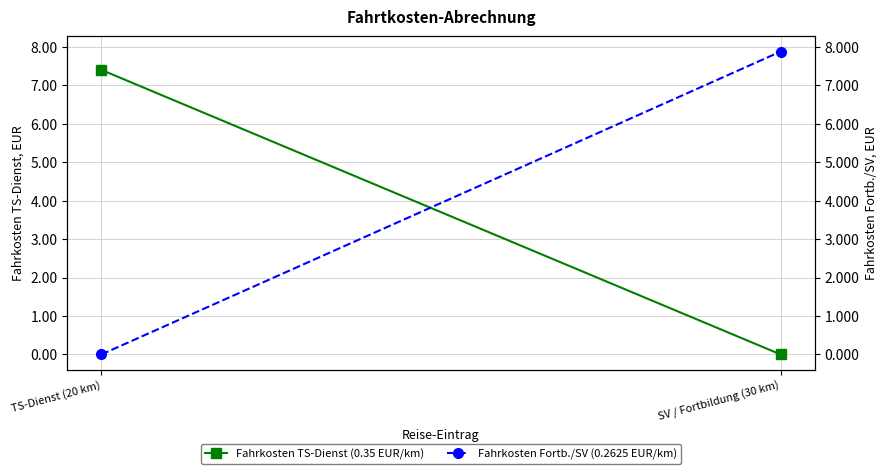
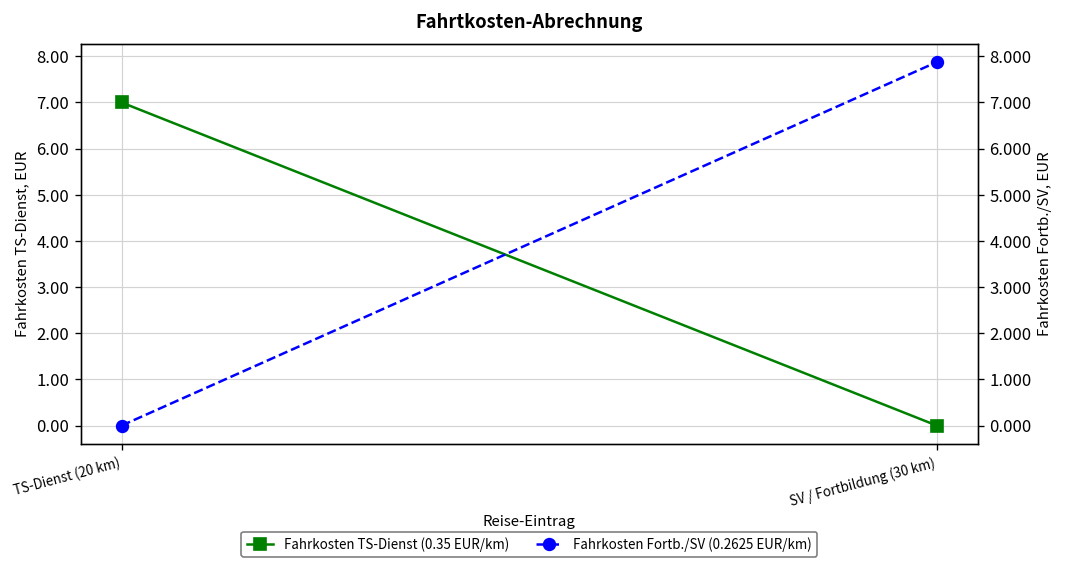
  {
    "Fahrkosten TS-Dienst (0.35 EUR/km)": {
-     "TS-Dienst (20 km)": 7.4,
+     "TS-Dienst (20 km)": 7.0,
      "SV / Fortbildung (30 km)": 0.0
    },
    "Fahrkosten Fortb./SV (0.2625 EUR/km)": {
      "TS-Dienst (20 km)": 0.0,
      "SV / Fortbildung (30 km)": 7.9
    }
  }
